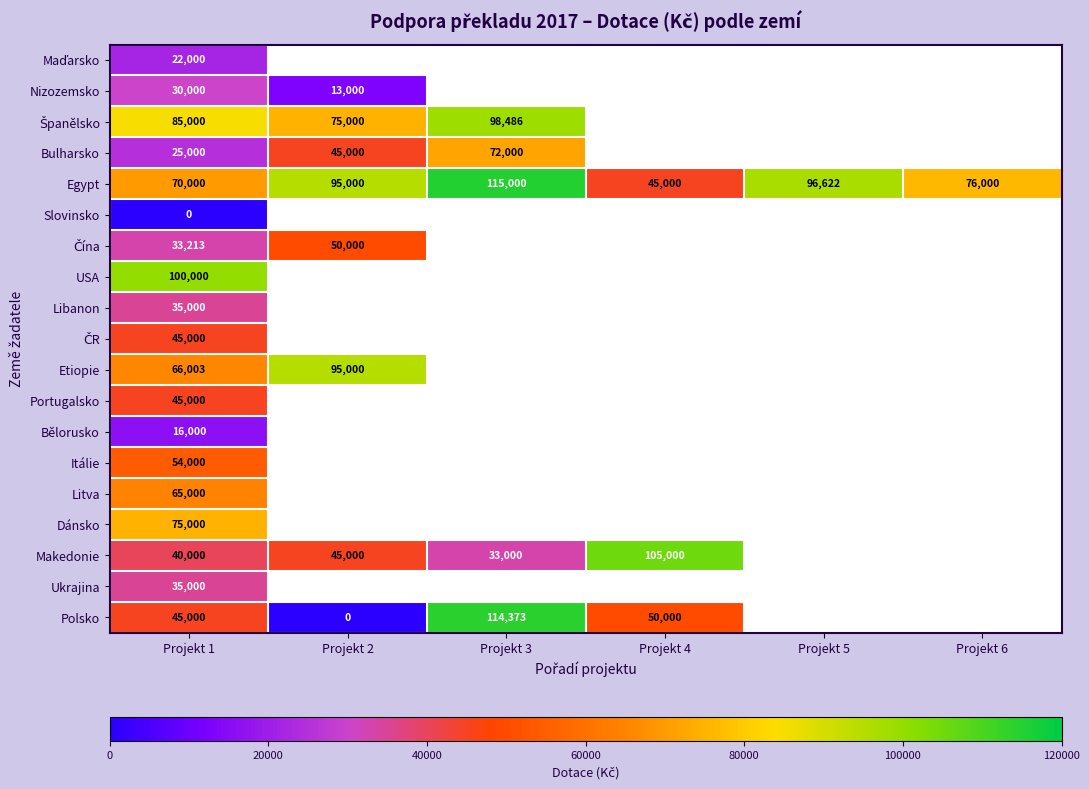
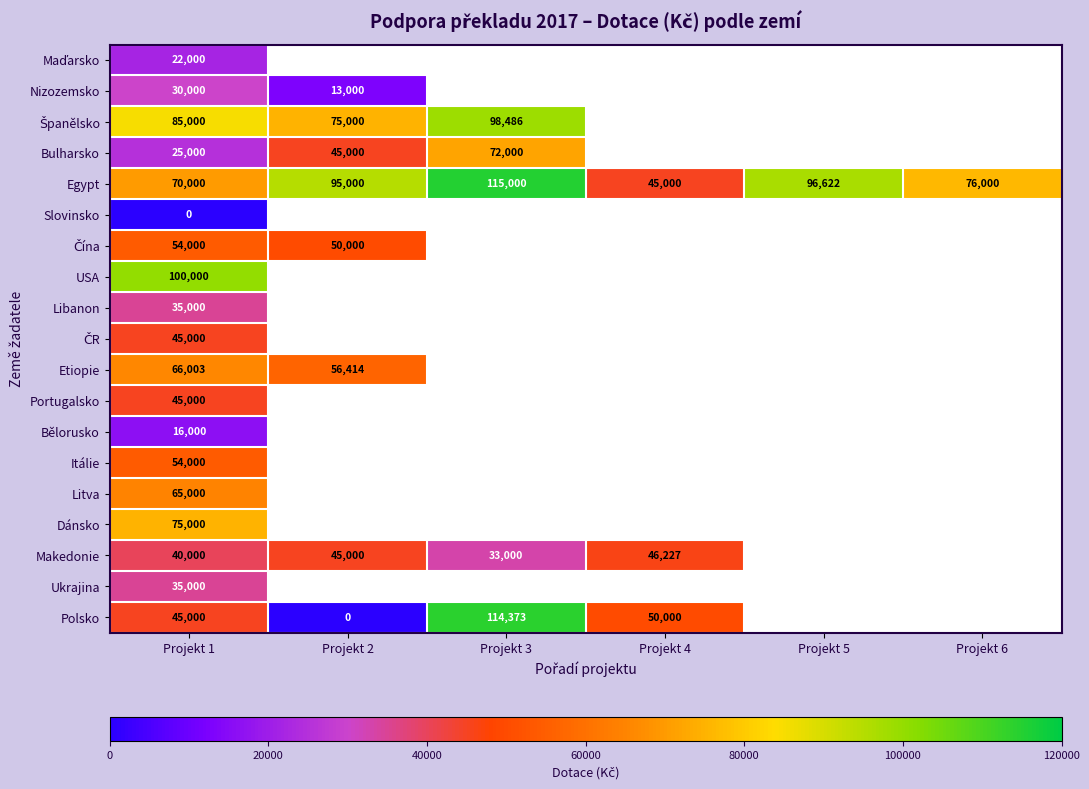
  {
    "Maďarsko": {
      "Projekt 1": "22,000"
    },
    "Nizozemsko": {
      "Projekt 1": "30,000",
      "Projekt 2": "13,000"
    },
    "Španělsko": {
      "Projekt 1": "85,000",
      "Projekt 2": "75,000",
      "Projekt 3": "98,486"
    },
    "Bulharsko": {
      "Projekt 1": "25,000",
      "Projekt 2": "45,000",
      "Projekt 3": "72,000"
    },
    "Egypt": {
      "Projekt 1": "70,000",
      "Projekt 2": "95,000",
      "Projekt 3": "115,000",
      "Projekt 4": "45,000",
      "Projekt 5": "96,622",
      "Projekt 6": "76,000"
    },
    "Slovinsko": {
      "Projekt 1": "0"
    },
    "Čína": {
-     "Projekt 1": "33,213",
+     "Projekt 1": "54,000",
      "Projekt 2": "50,000"
    },
    "USA": {
      "Projekt 1": "100,000"
    },
    "Libanon": {
      "Projekt 1": "35,000"
    },
    "ČR": {
      "Projekt 1": "45,000"
    },
    "Etiopie": {
      "Projekt 1": "66,003",
-     "Projekt 2": "95,000"
+     "Projekt 2": "56,414"
    },
    "Portugalsko": {
      "Projekt 1": "45,000"
    },
    "Bělorusko": {
      "Projekt 1": "16,000"
    },
    "Itálie": {
      "Projekt 1": "54,000"
    },
    "Litva": {
      "Projekt 1": "65,000"
    },
    "Dánsko": {
      "Projekt 1": "75,000"
    },
    "Makedonie": {
      "Projekt 1": "40,000",
      "Projekt 2": "45,000",
      "Projekt 3": "33,000",
-     "Projekt 4": "105,000"
+     "Projekt 4": "46,227"
    },
    "Ukrajina": {
      "Projekt 1": "35,000"
    },
    "Polsko": {
      "Projekt 1": "45,000",
      "Projekt 2": "0",
      "Projekt 3": "114,373",
      "Projekt 4": "50,000"
    }
  }
